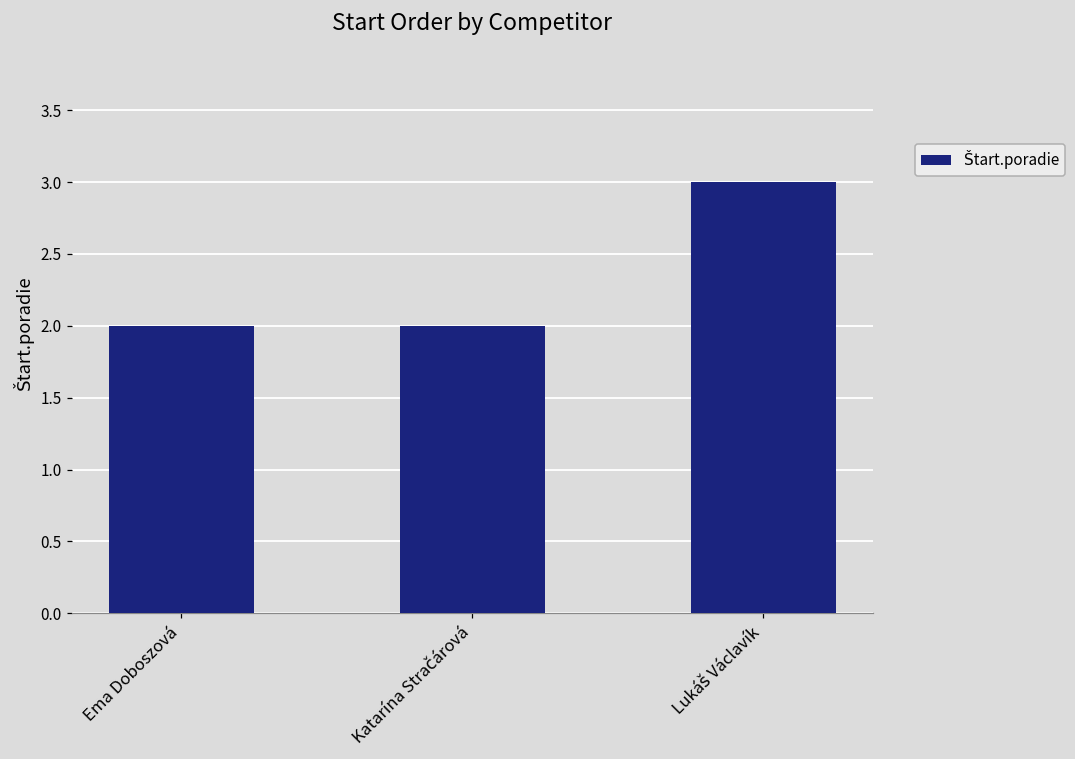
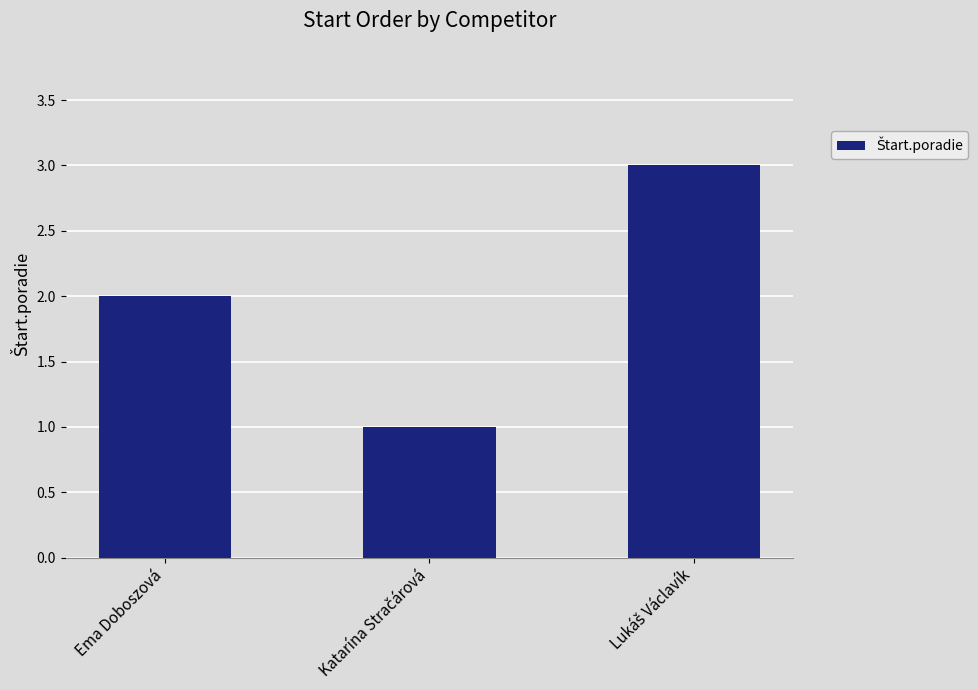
  {
    "Ema Doboszová": 2,
-   "Katarína Stračárová": 2,
+   "Katarína Stračárová": 1,
    "Lukáš Václavík": 3
  }
